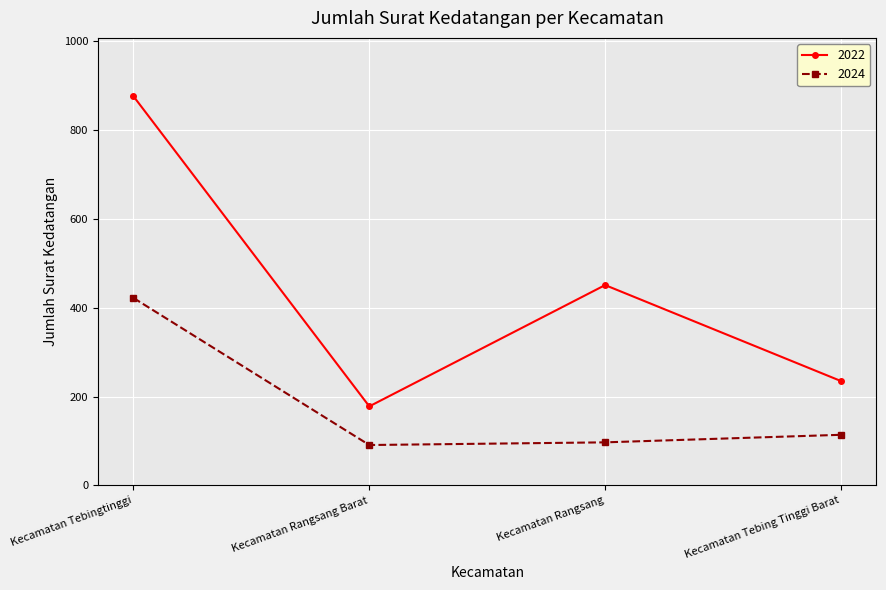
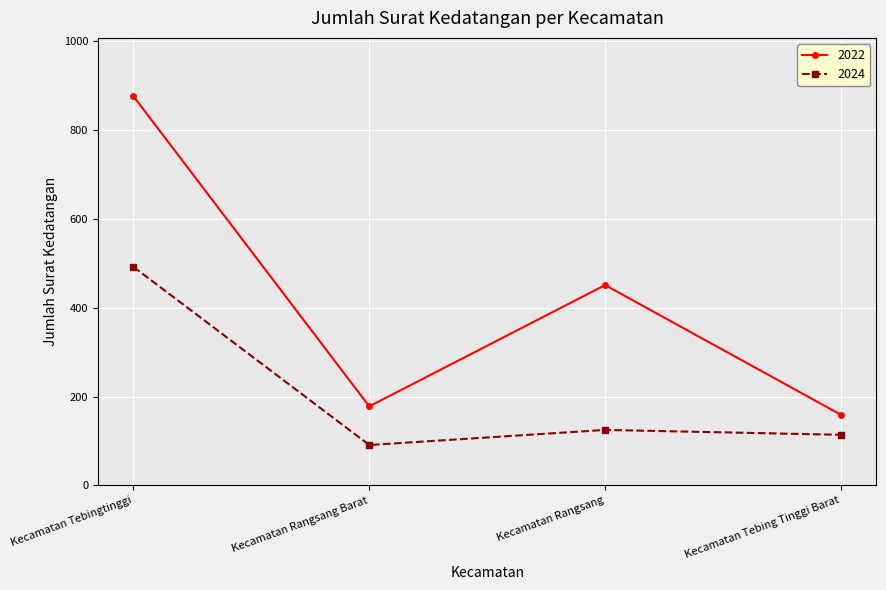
  {
    "2022": {
      "Kecamatan Tebingtinggi": 880,
      "Kecamatan Rangsang Barat": 180,
      "Kecamatan Rangsang": 450,
-     "Kecamatan Tebing Tinggi Barat": 240
+     "Kecamatan Tebing Tinggi Barat": 160
    },
    "2024": {
-     "Kecamatan Tebingtinggi": 420,
+     "Kecamatan Tebingtinggi": 490,
      "Kecamatan Rangsang Barat": 90,
-     "Kecamatan Rangsang": 100,
+     "Kecamatan Rangsang": 130,
      "Kecamatan Tebing Tinggi Barat": 110
    }
  }
